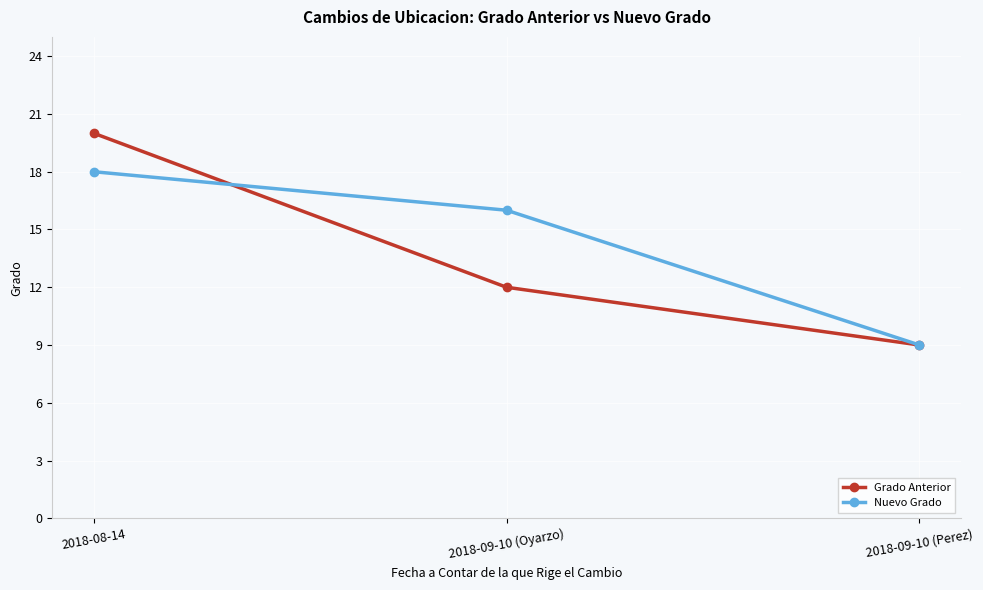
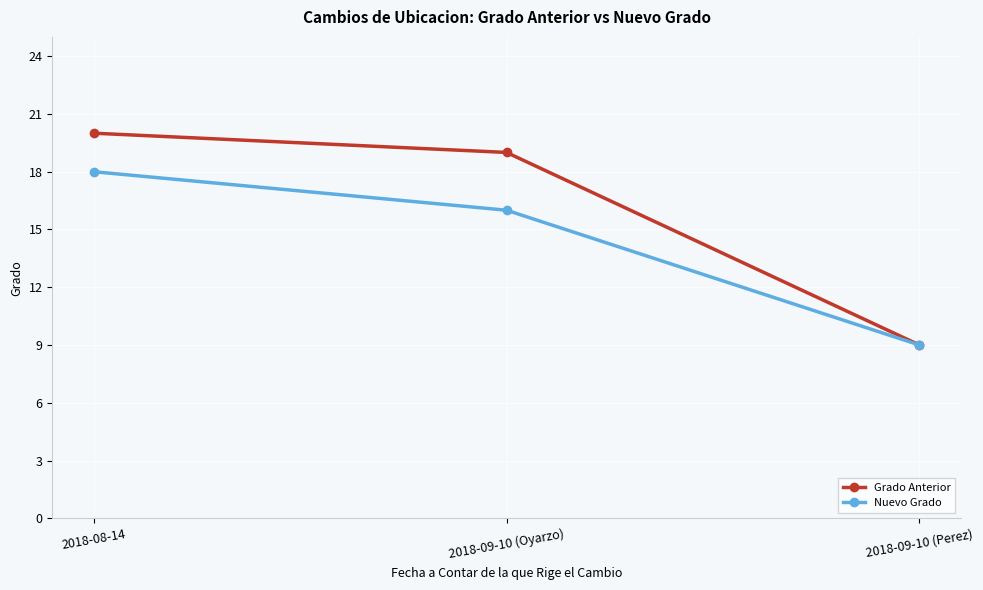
  {
    "Grado Anterior": {
      "2018-08-14": 20,
-     "2018-09-10 (Oyarzo)": 12
+     "2018-09-10 (Oyarzo)": 19
    },
    "Nuevo Grado": {
      "2018-08-14": 18,
      "2018-09-10 (Oyarzo)": 16
    }
  }
